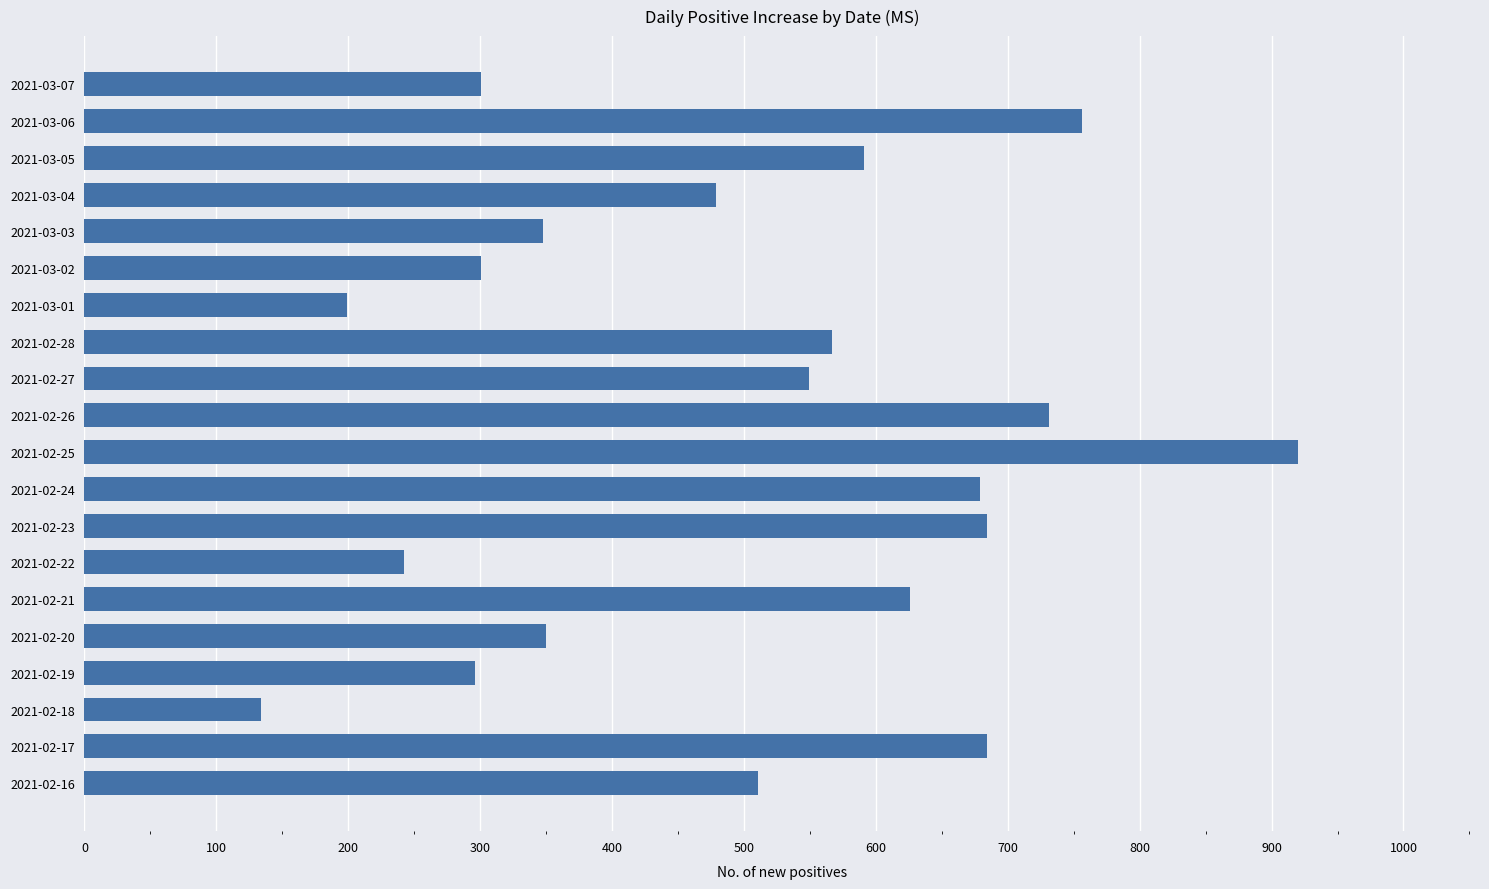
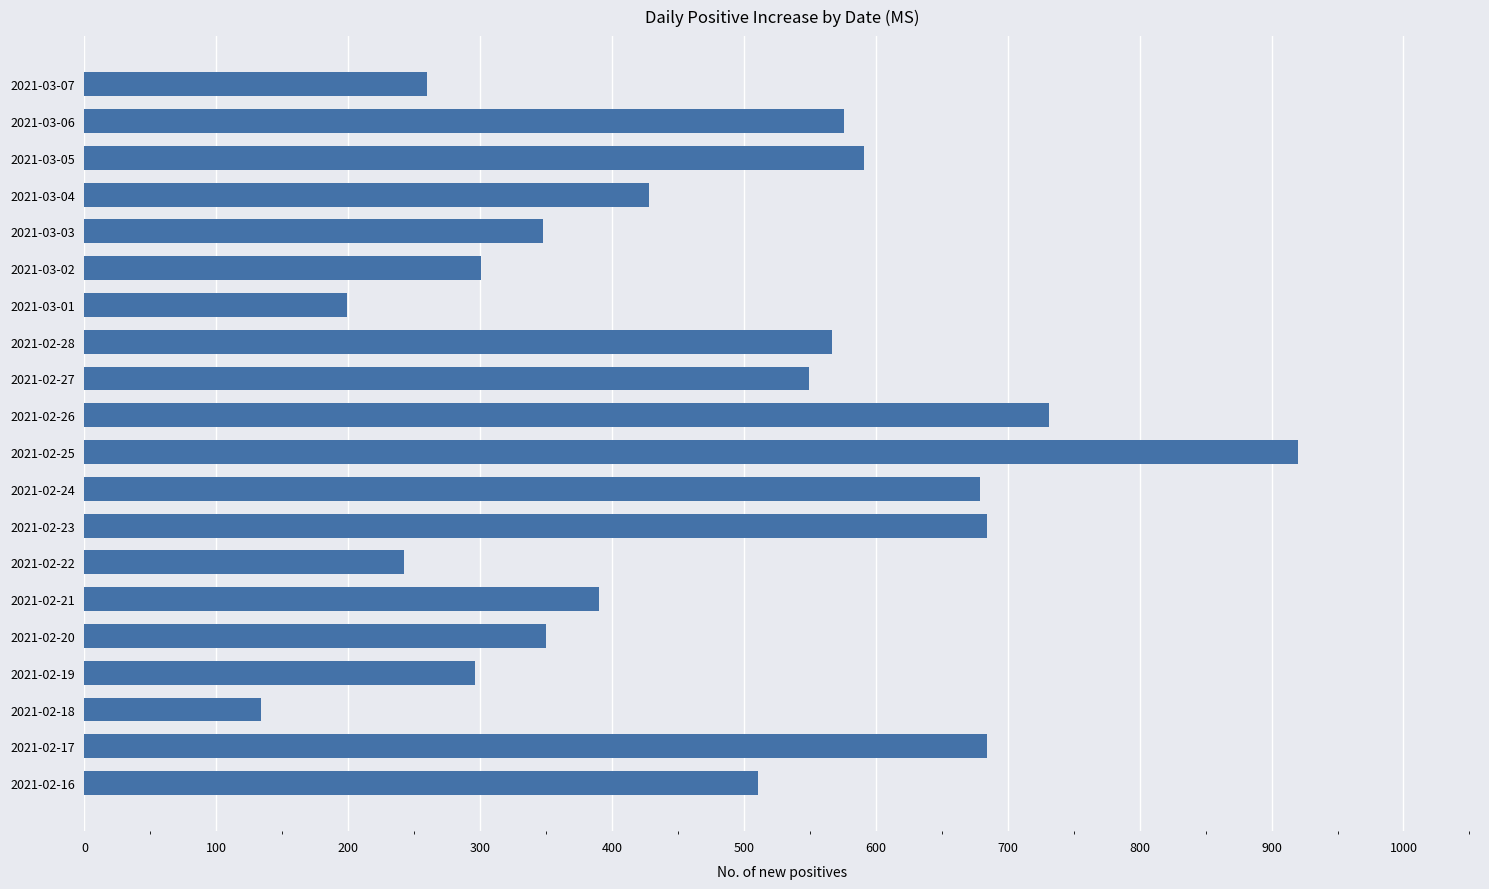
  {
-   "2021-03-07": 301,
-   "2021-03-06": 756,
+   "2021-03-07": 260,
+   "2021-03-06": 576,
    "2021-03-05": 591,
-   "2021-03-04": 479,
+   "2021-03-04": 428,
    "2021-03-03": 348,
    "2021-03-02": 301,
    "2021-03-01": 199,
    "2021-02-28": 567,
    "2021-02-27": 549,
    "2021-02-26": 731,
    "2021-02-25": 920,
    "2021-02-24": 679,
    "2021-02-23": 684,
    "2021-02-22": 242,
-   "2021-02-21": 626,
+   "2021-02-21": 390,
    "2021-02-20": 350,
    "2021-02-19": 296,
    "2021-02-18": 134,
    "2021-02-17": 684,
    "2021-02-16": 511
  }
